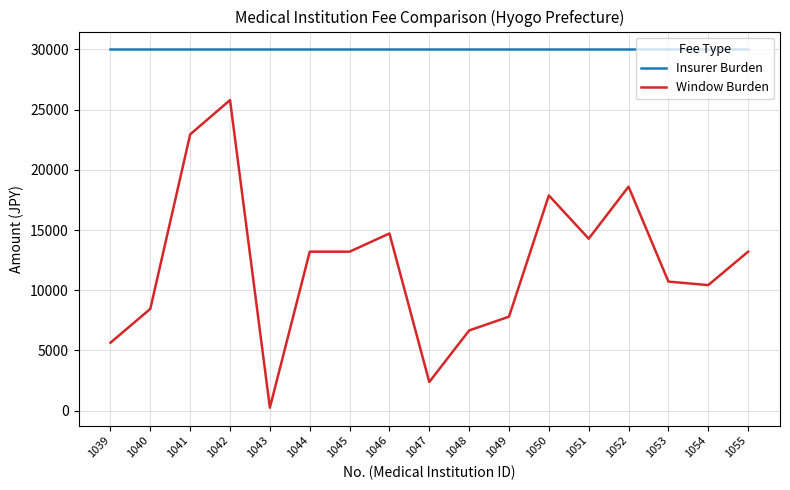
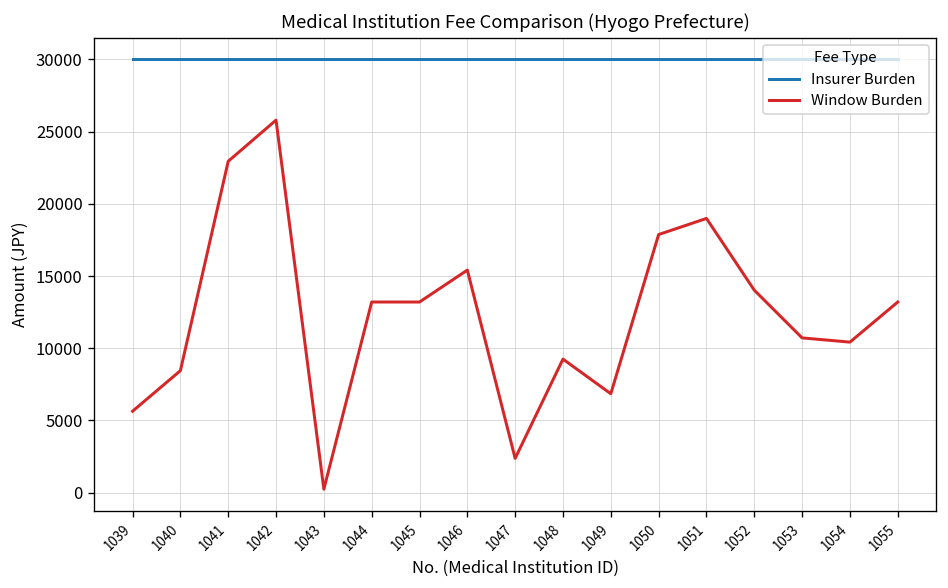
  {
    "Insurer Burden": {
      "1039": 30000,
      "1040": 30000,
      "1041": 30000,
      "1042": 30000,
      "1043": 30000,
      "1044": 30000,
      "1045": 30000,
      "1046": 30000,
      "1047": 30000,
      "1048": 30000,
      "1049": 30000,
      "1050": 30000,
      "1051": 30000,
      "1052": 30000
    },
    "Window Burden": {
      "1039": 5600,
      "1040": 8400,
      "1041": 22900,
      "1042": 25800,
      "1043": 200,
      "1044": 13200,
      "1045": 13200,
-     "1046": 14700,
+     "1046": 15400,
      "1047": 2400,
-     "1048": 6700,
-     "1049": 7800,
+     "1048": 9200,
+     "1049": 6800,
      "1050": 17900,
-     "1051": 14300,
-     "1052": 18600,
+     "1051": 19000,
+     "1052": 14000,
      "1053": 10700,
      "1054": 10400,
      "1055": 13200
    }
  }
